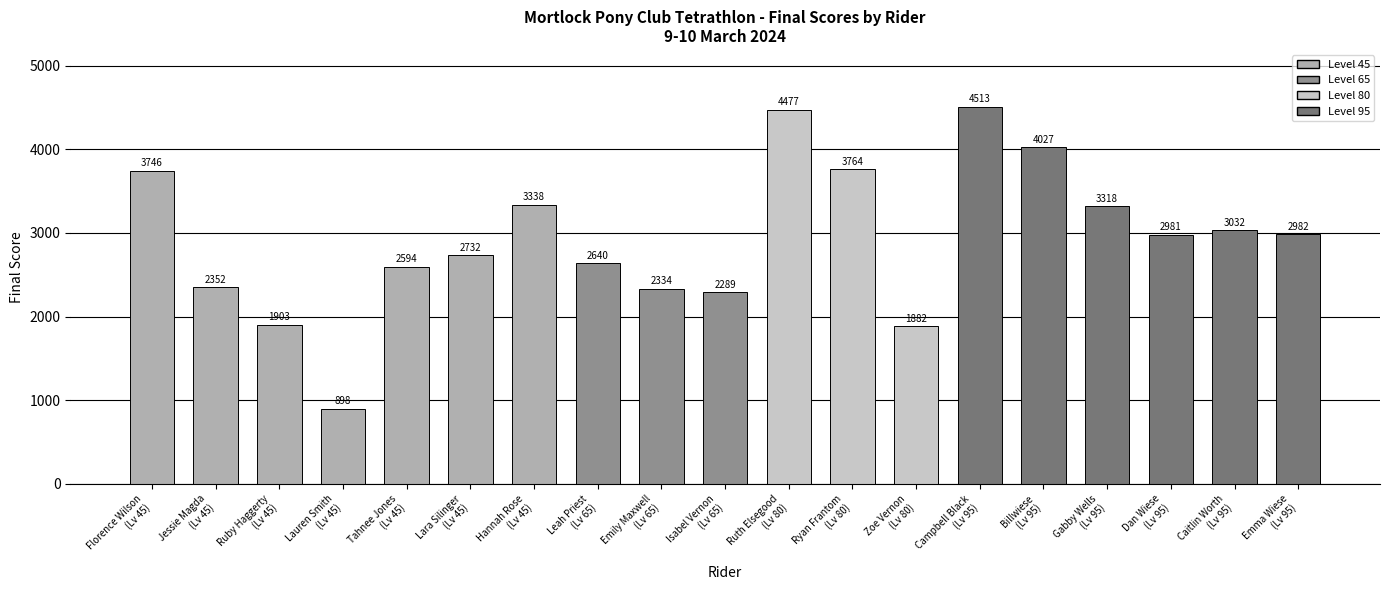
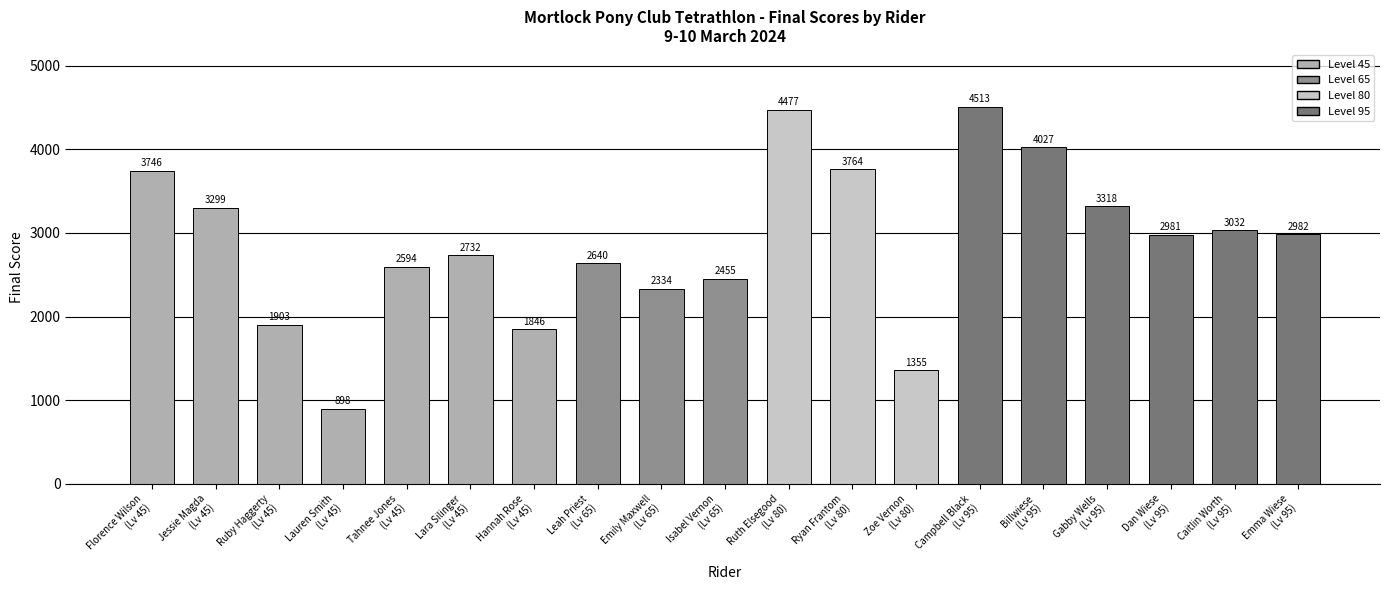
  {
    "Florence Wilson (Lv 45)": 3746,
-   "Jessie Magda (Lv 45)": 2352,
+   "Jessie Magda (Lv 45)": 3299,
    "Ruby Haggerty (Lv 45)": 1903,
    "Lauren Smith (Lv 45)": 898,
    "Tahnee Jones (Lv 45)": 2594,
    "Lara Silinger (Lv 45)": 2732,
-   "Hannah Rose (Lv 45)": 3338,
+   "Hannah Rose (Lv 45)": 1846,
    "Leah Priest (Lv 65)": 2640,
    "Emily Maxwell (Lv 65)": 2334,
-   "Isabel Vernon (Lv 65)": 2289,
+   "Isabel Vernon (Lv 65)": 2455,
    "Ruth Elsegood (Lv 80)": 4477,
    "Ryan Frantom (Lv 80)": 3764,
-   "Zoe Vernon (Lv 80)": 1882,
+   "Zoe Vernon (Lv 80)": 1355,
    "Campbell Black (Lv 95)": 4513,
    "Billwiese (Lv 95)": 4027,
    "Gabby Wells (Lv 95)": 3318,
    "Dan Wiese (Lv 95)": 2981,
    "Caitlin Worth (Lv 95)": 3032,
    "Emma Wiese (Lv 95)": 2982
  }
